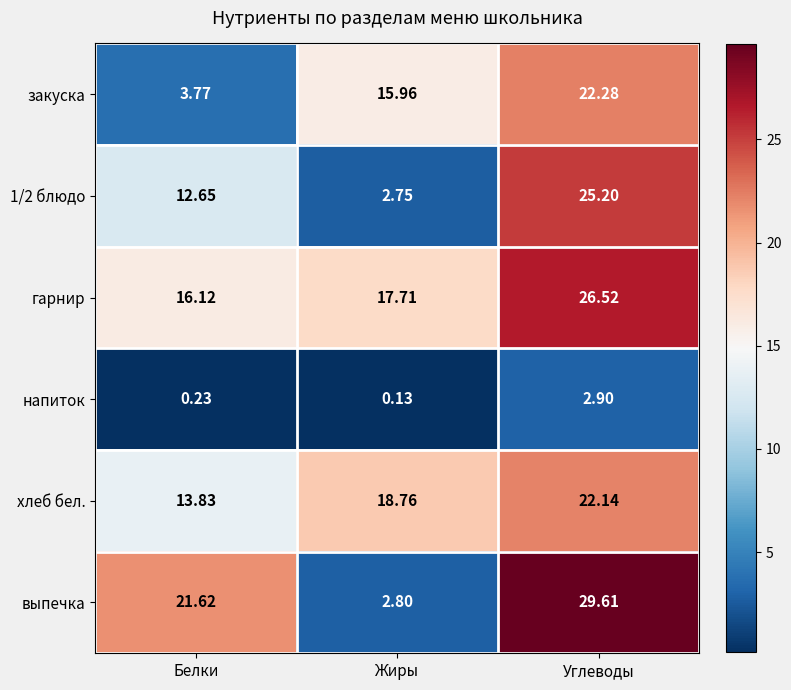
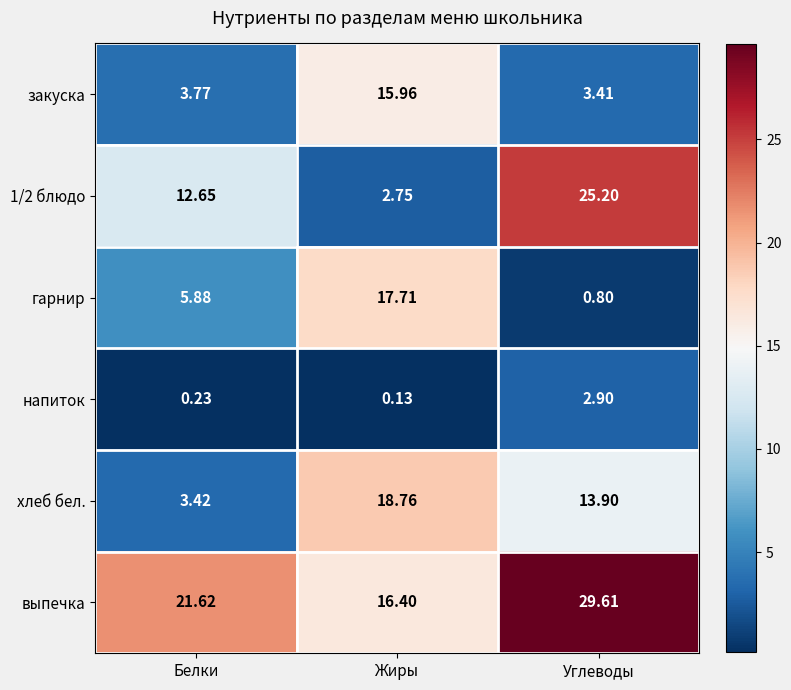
  {
    "закуска": {
      "Белки": 3.77,
      "Жиры": 15.96,
-     "Углеводы": 22.28
+     "Углеводы": 3.41
    },
    "1/2 блюдо": {
      "Белки": 12.65,
      "Жиры": 2.75,
      "Углеводы": 25.20
    },
    "гарнир": {
-     "Белки": 16.12,
+     "Белки": 5.88,
      "Жиры": 17.71,
-     "Углеводы": 26.52
+     "Углеводы": 0.80
    },
    "напиток": {
      "Белки": 0.23,
      "Жиры": 0.13,
      "Углеводы": 2.90
    },
    "хлеб бел.": {
-     "Белки": 13.83,
+     "Белки": 3.42,
      "Жиры": 18.76,
-     "Углеводы": 22.14
+     "Углеводы": 13.90
    },
    "выпечка": {
      "Белки": 21.62,
-     "Жиры": 2.80,
+     "Жиры": 16.40,
      "Углеводы": 29.61
    }
  }
